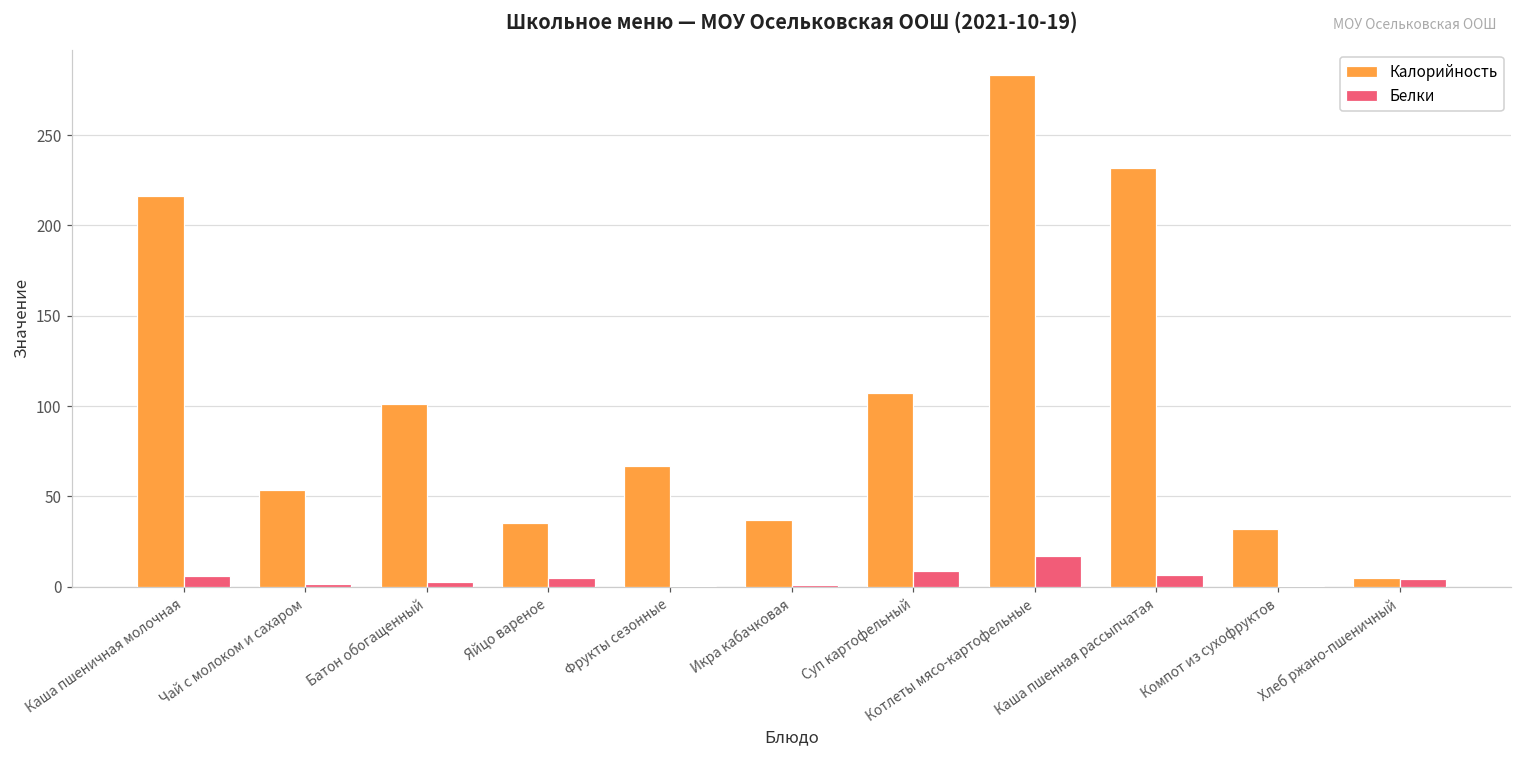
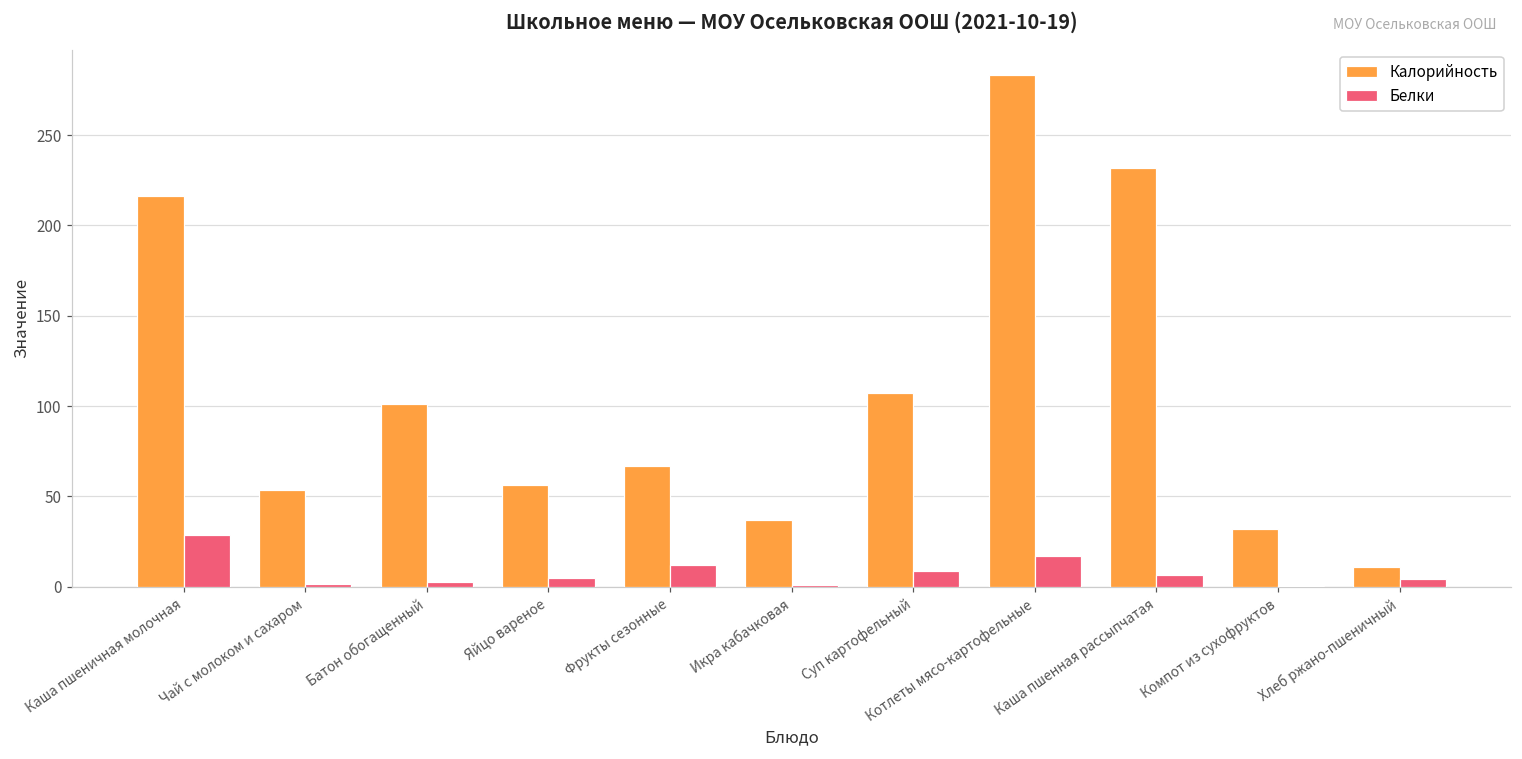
  {
    "Калорийность": {
      "Каша пшеничная молочная": 216,
      "Чай с молоком и сахаром": 54,
      "Батон обогащенный": 101,
-     "Яйцо вареное": 36,
+     "Яйцо вареное": 57,
      "Фрукты сезонные": 67,
      "Икра кабачковая": 37,
      "Суп картофельный": 107,
      "Котлеты мясо-картофельные": 283,
      "Каша пшенная рассыпчатая": 232,
      "Компот из сухофруктов": 32,
-     "Хлеб ржано-пшеничный": 5
+     "Хлеб ржано-пшеничный": 11
    },
    "Белки": {
-     "Каша пшеничная молочная": 6,
+     "Каша пшеничная молочная": 29,
      "Чай с молоком и сахаром": 2,
      "Батон обогащенный": 3,
      "Яйцо вареное": 5,
-     "Фрукты сезонные": 0,
+     "Фрукты сезонные": 12,
      "Суп картофельный": 9,
      "Котлеты мясо-картофельные": 17,
      "Каша пшенная рассыпчатая": 6,
      "Хлеб ржано-пшеничный": 4
    }
  }
